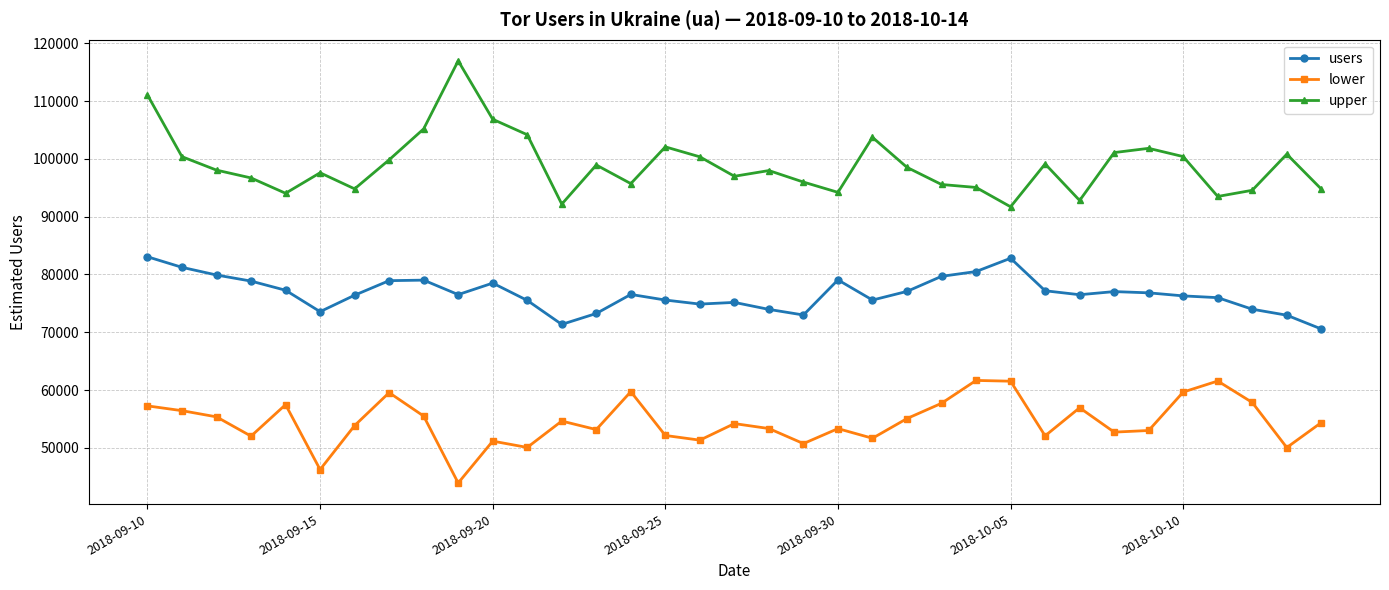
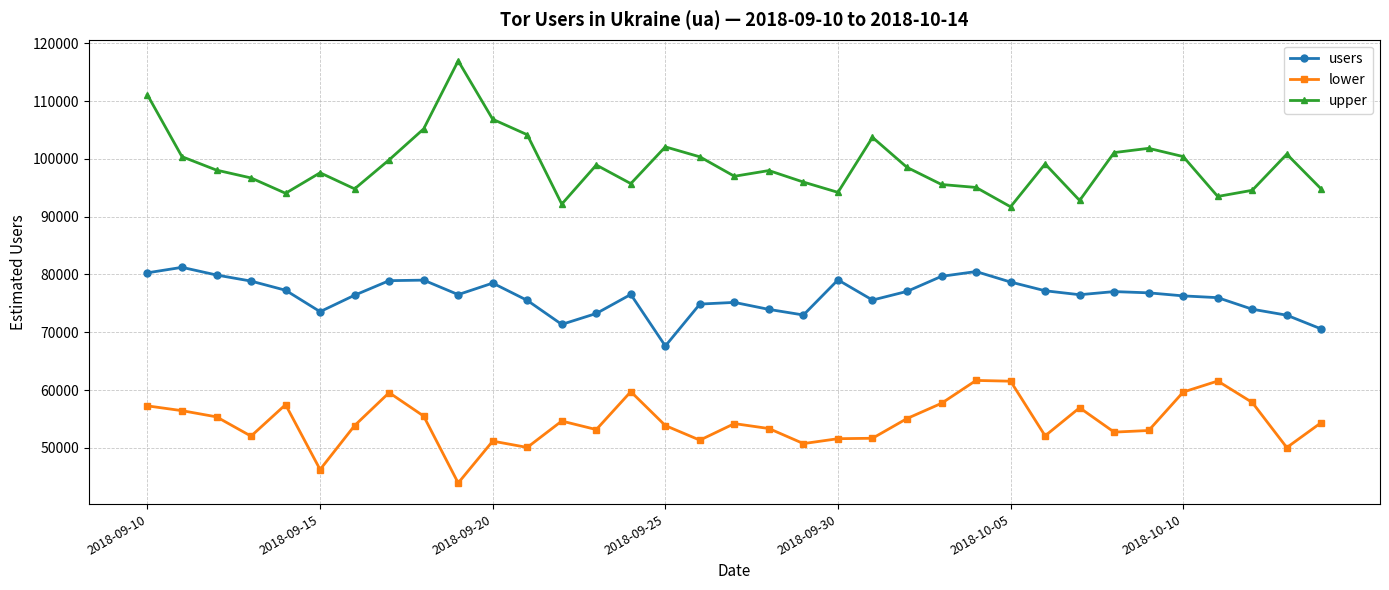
  {
    "users": {
-     "2018-09-10": 83000,
+     "2018-09-10": 80000,
      "2018-09-15": 74000,
      "2018-09-20": 79000,
-     "2018-09-25": 76000,
+     "2018-09-25": 68000,
      "2018-09-30": 79000,
-     "2018-10-05": 83000,
+     "2018-10-05": 79000,
      "2018-10-10": 76000
    },
    "lower": {
      "2018-09-10": 57000,
      "2018-09-15": 46000,
      "2018-09-20": 51000,
-     "2018-09-25": 52000,
-     "2018-09-30": 53000,
+     "2018-09-25": 54000,
+     "2018-09-30": 52000,
      "2018-10-05": 62000,
      "2018-10-10": 60000
    },
    "upper": {
      "2018-09-10": 111000,
      "2018-09-15": 98000,
      "2018-09-20": 107000,
      "2018-09-25": 102000,
      "2018-09-30": 94000,
      "2018-10-05": 92000,
      "2018-10-10": 100000
    }
  }
